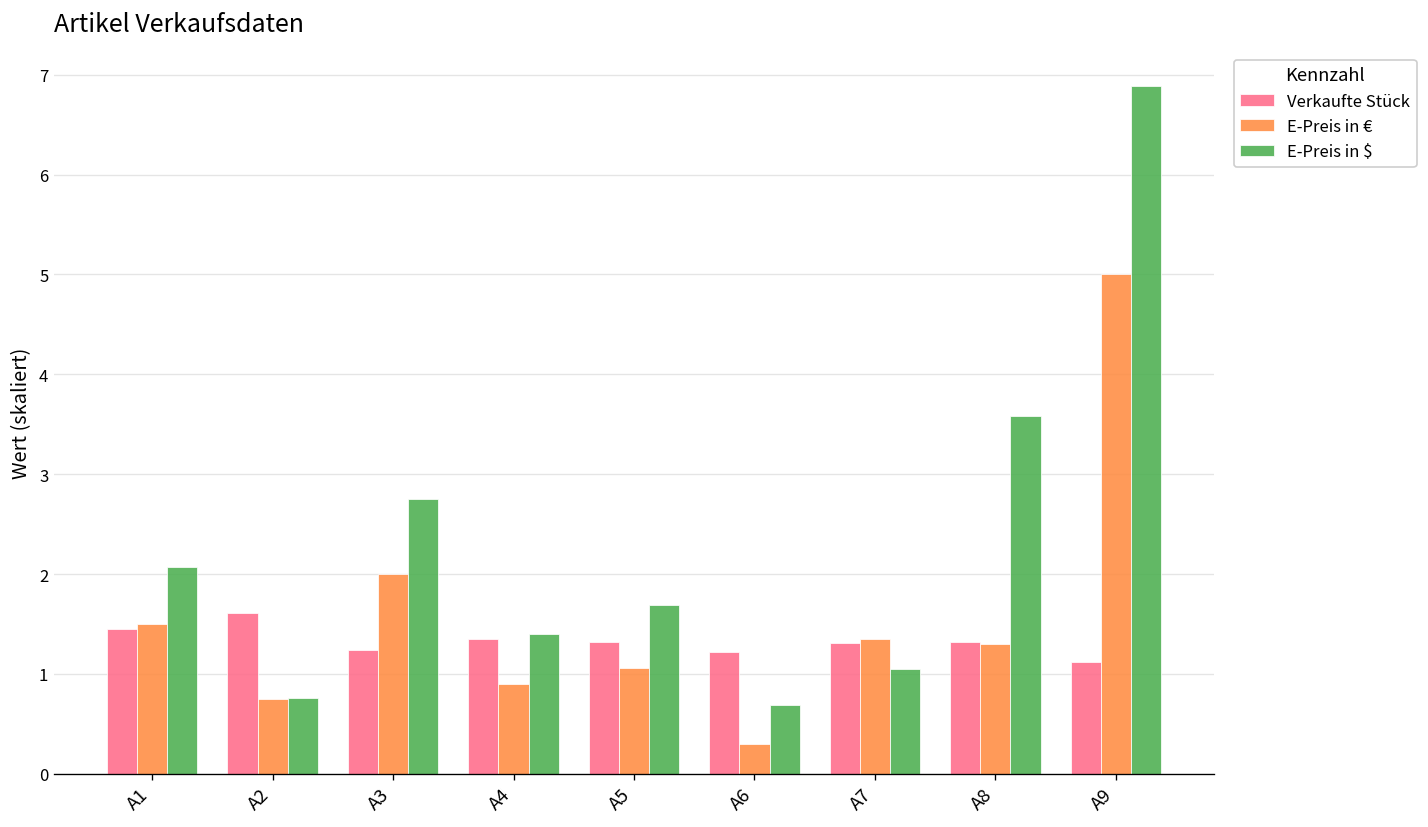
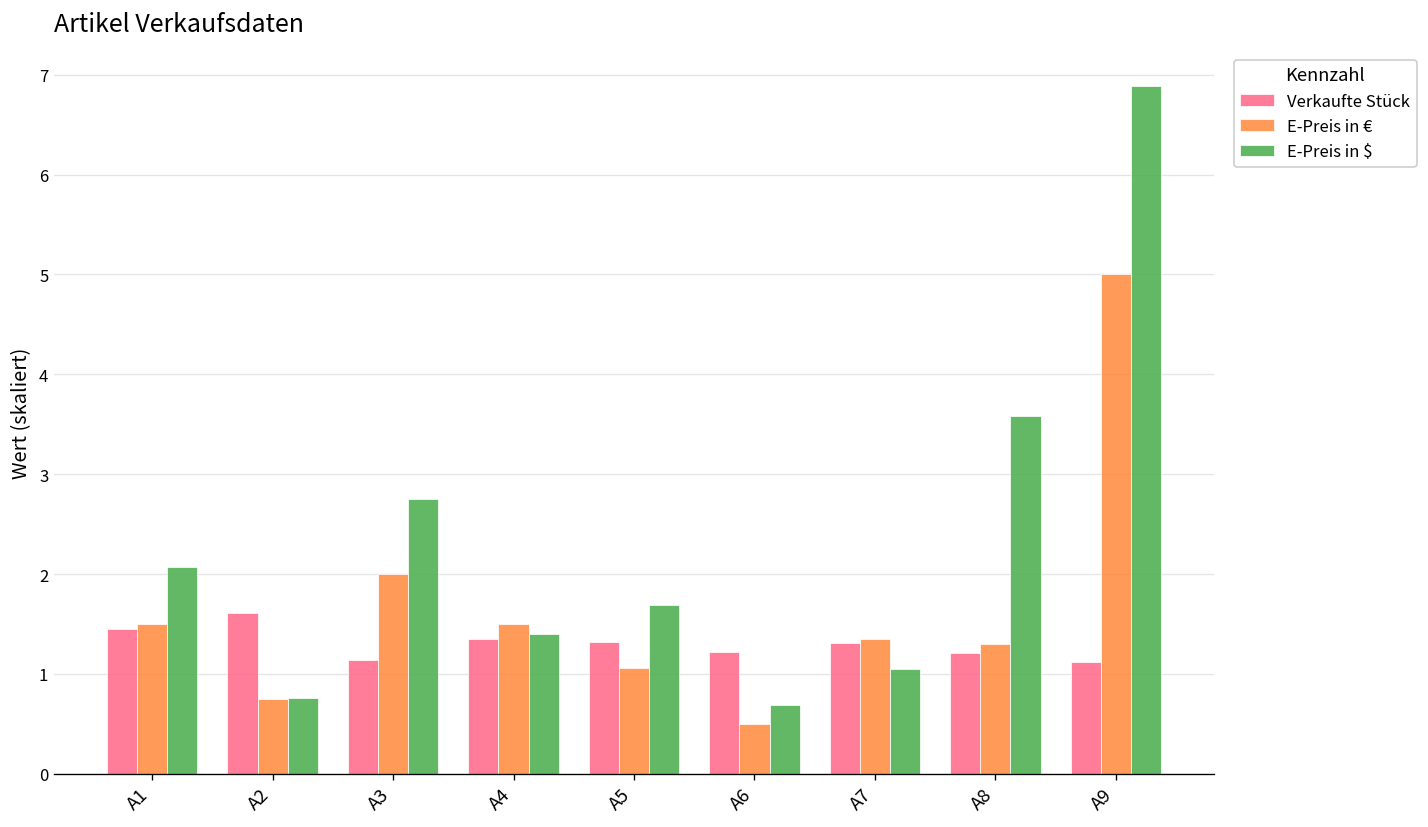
  {
    "Verkaufte Stück": {
      "A1": 1.5,
      "A2": 1.6,
-     "A3": 1.2,
+     "A3": 1.1,
      "A4": 1.3,
      "A5": 1.3,
      "A6": 1.2,
      "A7": 1.3,
-     "A8": 1.3,
+     "A8": 1.2,
      "A9": 1.1
    },
    "E-Preis in €": {
      "A1": 1.5,
      "A2": 0.8,
      "A3": 2.0,
-     "A4": 0.9,
+     "A4": 1.5,
      "A5": 1.1,
-     "A6": 0.3,
+     "A6": 0.5,
      "A7": 1.4,
      "A8": 1.3,
      "A9": 5.0
    },
    "E-Preis in $": {
      "A1": 2.1,
      "A2": 0.8,
      "A3": 2.8,
      "A4": 1.4,
      "A5": 1.7,
      "A6": 0.7,
      "A7": 1.0,
      "A8": 3.6,
      "A9": 6.9
    }
  }
